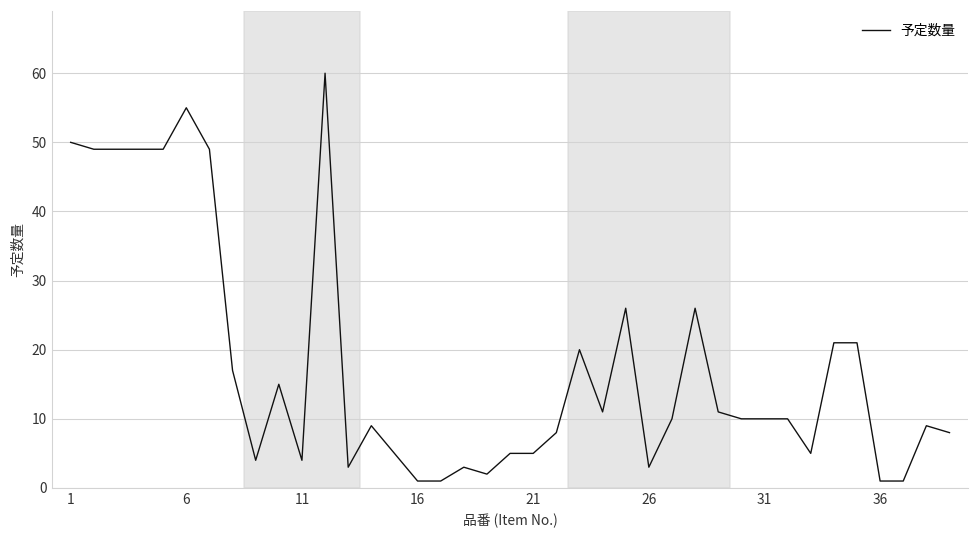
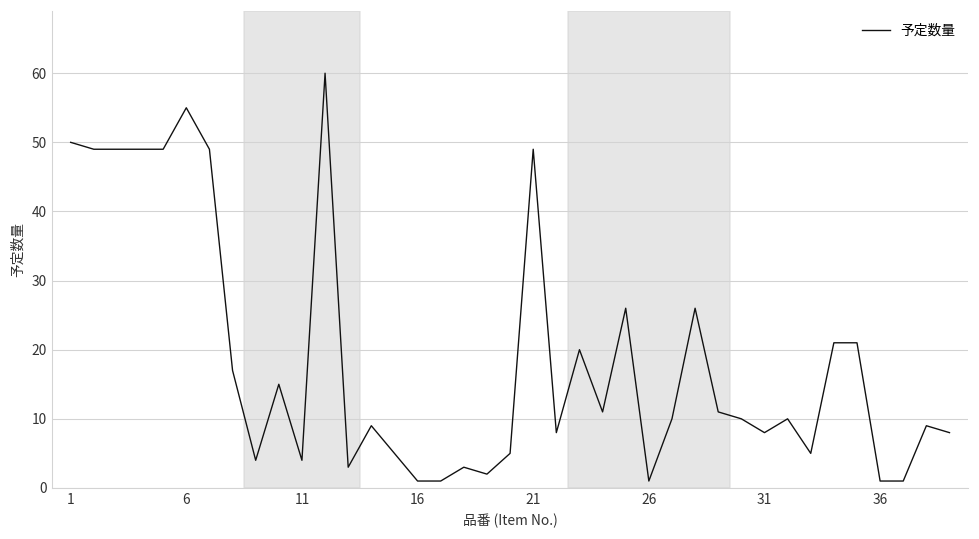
  {
    "1": 50,
    "6": 55,
    "11": 4,
    "16": 1,
-   "21": 5,
-   "26": 3,
-   "31": 10,
+   "21": 49,
+   "26": 1,
+   "31": 8,
    "36": 1
  }
